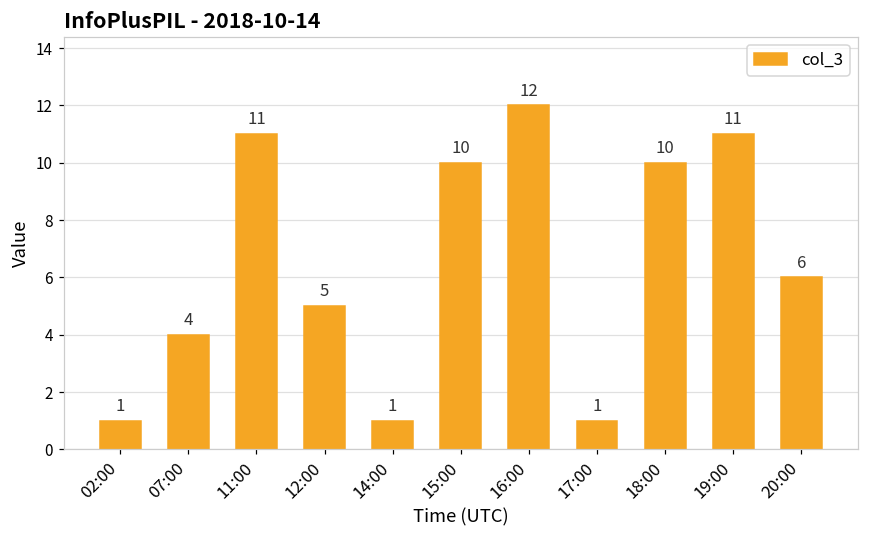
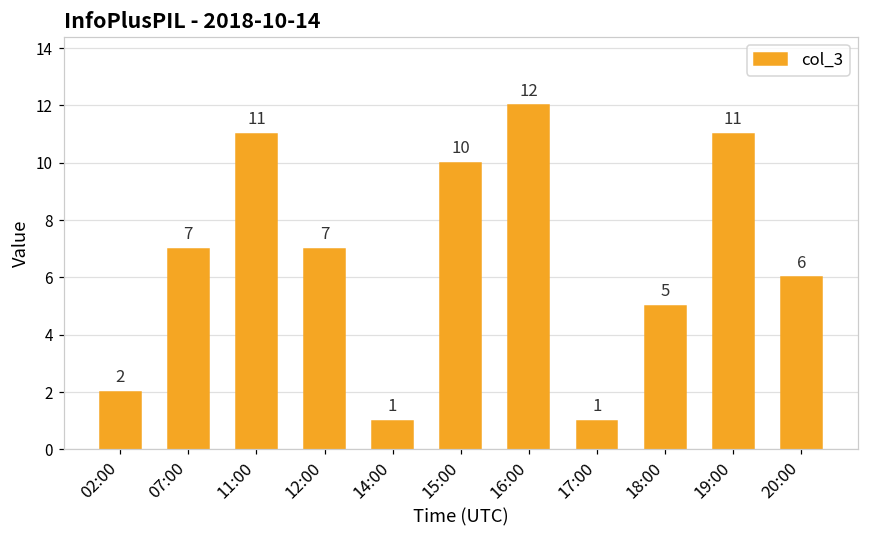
  {
-   "02:00": 1,
-   "07:00": 4,
+   "02:00": 2,
+   "07:00": 7,
    "11:00": 11,
-   "12:00": 5,
+   "12:00": 7,
    "14:00": 1,
    "15:00": 10,
    "16:00": 12,
    "17:00": 1,
-   "18:00": 10,
+   "18:00": 5,
    "19:00": 11,
    "20:00": 6
  }
